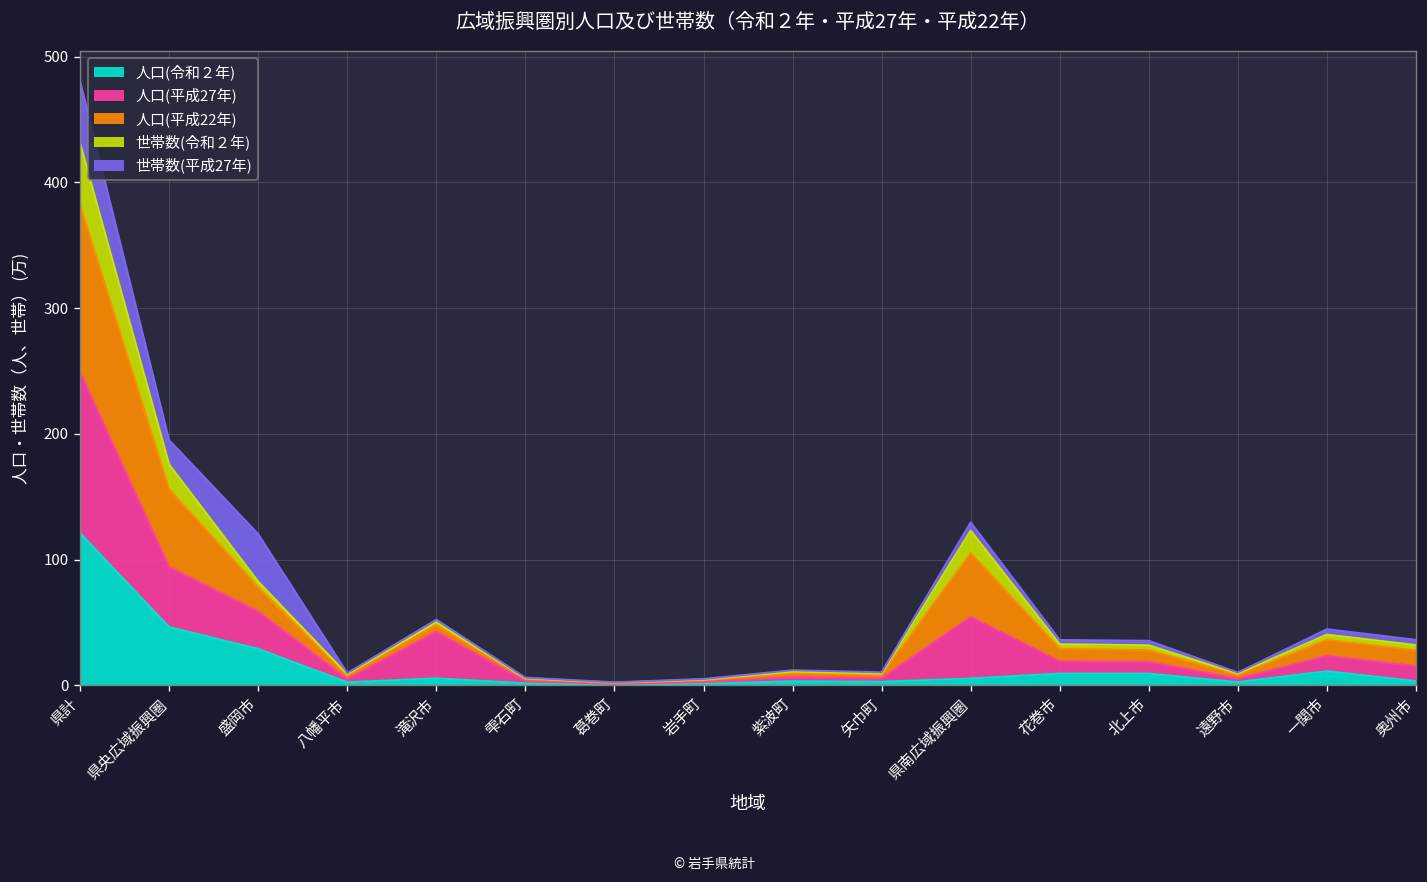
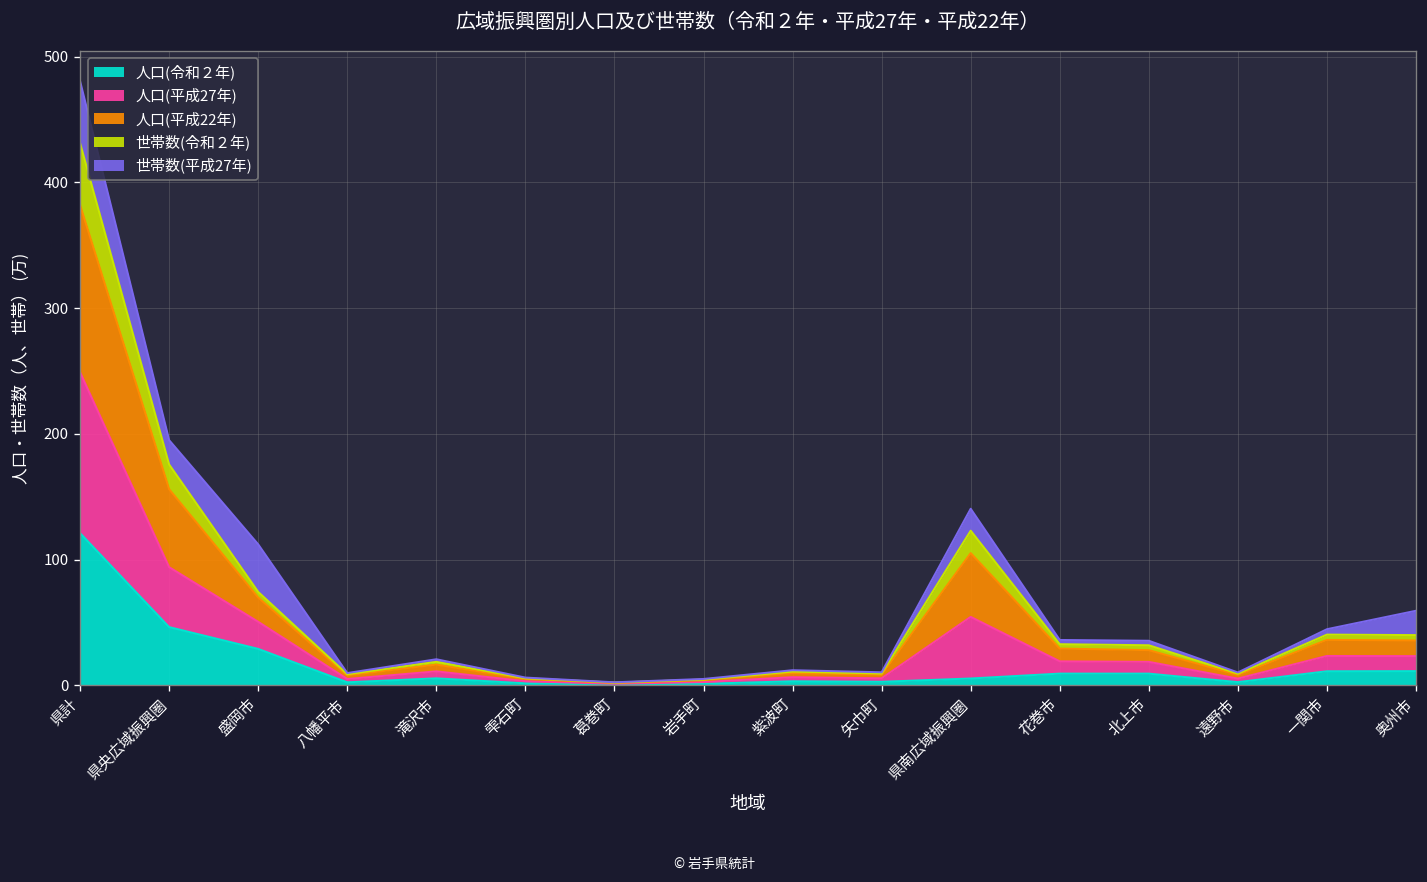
  {
    "人口(令和２年)": {
      "県計": 121,
      "県央広域振興圏": 46,
      "盛岡市": 29,
      "八幡平市": 2,
      "滝沢市": 6,
      "紫波町": 3,
      "矢巾町": 3,
      "県南広域振興圏": 5,
      "花巻市": 9,
      "北上市": 9,
      "遠野市": 3,
      "一関市": 11,
-     "奥州市": 3
+     "奥州市": 11
    },
    "人口(平成27年)": {
      "県計": 128,
      "県央広域振興圏": 48,
-     "盛岡市": 30,
+     "盛岡市": 22,
      "八幡平市": 3,
-     "滝沢市": 37,
+     "滝沢市": 6,
      "紫波町": 3,
      "矢巾町": 3,
      "県南広域振興圏": 49,
      "花巻市": 10,
      "北上市": 9,
      "遠野市": 3,
      "一関市": 12,
      "奥州市": 12
    },
    "人口(平成22年)": {
      "県計": 133,
      "県央広域振興圏": 62,
      "盛岡市": 19,
      "県南広域振興圏": 51,
      "花巻市": 10,
      "北上市": 9,
      "一関市": 13,
      "奥州市": 12
    },
    "世帯数(令和２年)": {
      "県計": 49,
      "県央広域振興圏": 20,
      "盛岡市": 4,
      "県南広域振興圏": 18,
      "花巻市": 3,
      "北上市": 4,
      "一関市": 4,
      "奥州市": 4
    },
    "世帯数(平成27年)": {
      "県計": 49,
      "県央広域振興圏": 19,
      "盛岡市": 38,
-     "県南広域振興圏": 7,
+     "県南広域振興圏": 17,
      "花巻市": 3,
      "北上市": 4,
      "一関市": 4,
-     "奥州市": 4
+     "奥州市": 19
    }
  }
